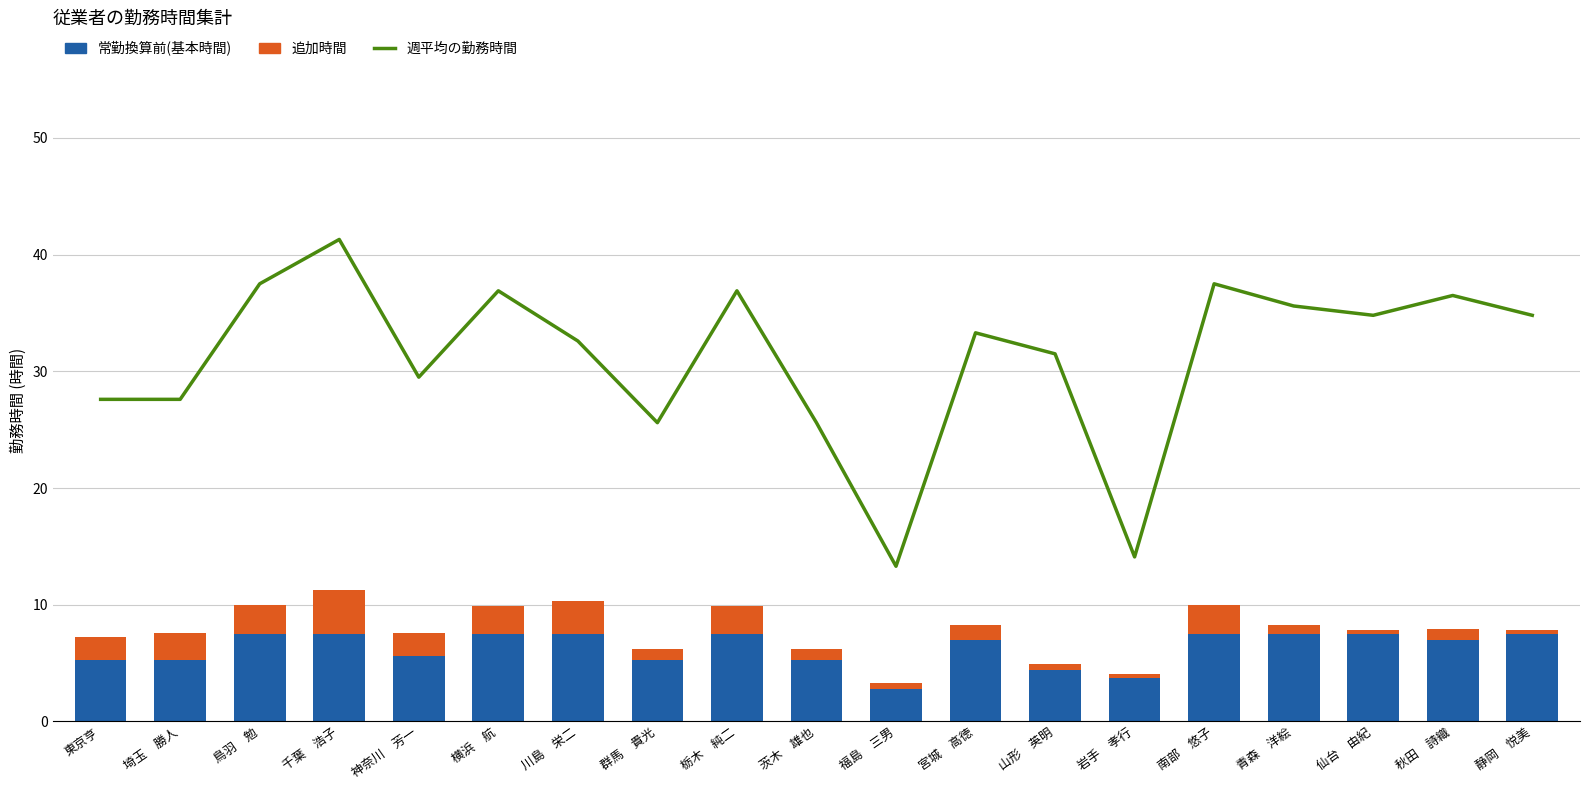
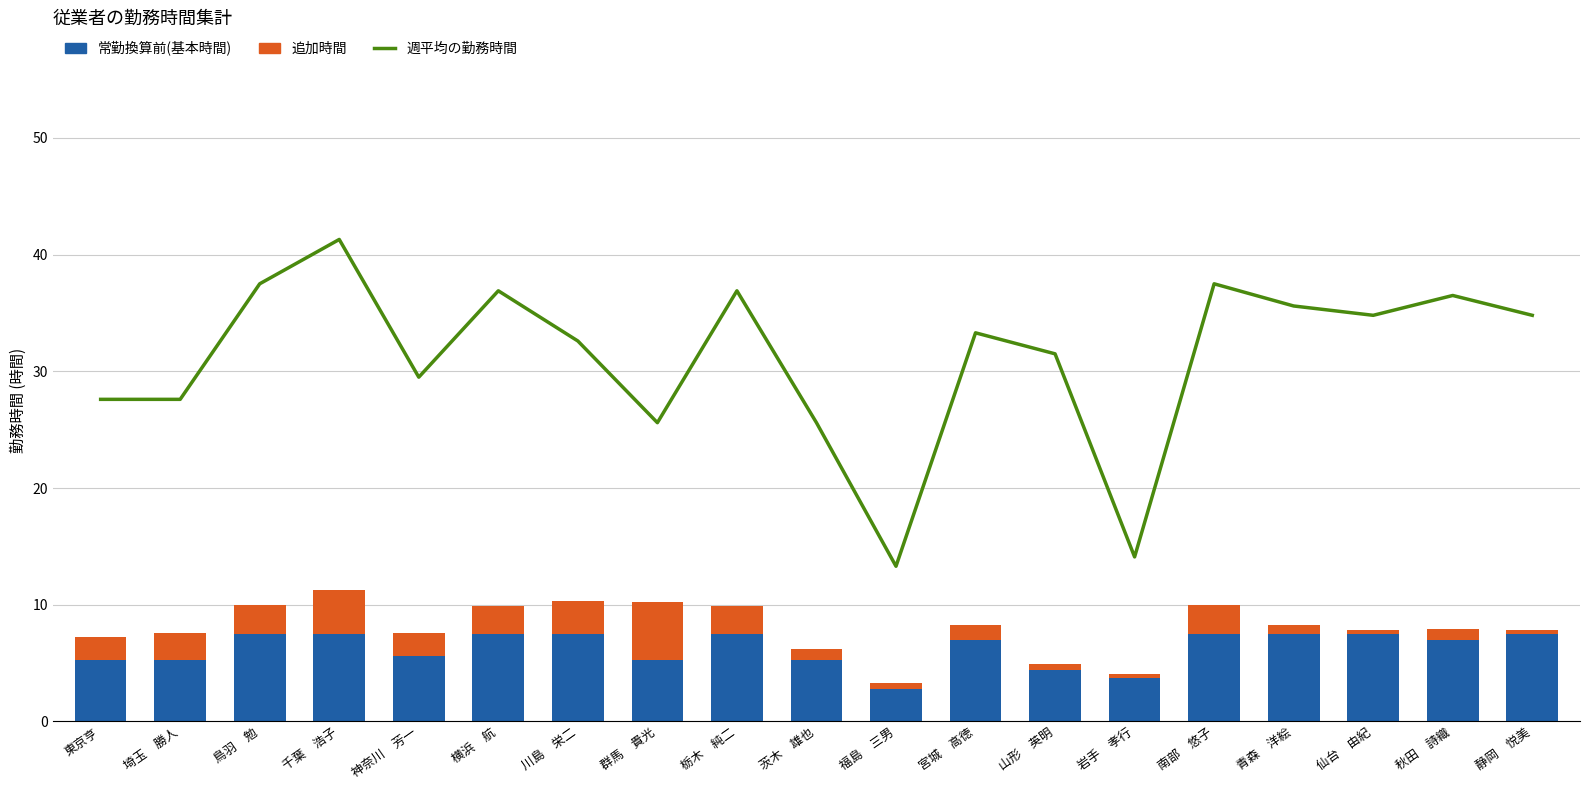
  {
    "週平均の勤務時間": {
      "東京亨": 27.6,
      "埼玉 勝人": 27.6,
      "鳥羽 勉": 37.5,
      "千葉 浩子": 41.3,
      "神奈川 芳一": 29.5,
      "横浜 航": 37,
      "川島 栄二": 32.6,
      "群馬 貴光": 25.6,
      "栃木 純二": 37,
      "茨木 雄也": 25.6,
      "福島 三男": 13.3,
      "宮城 高徳": 33.3,
      "山形 英明": 31.5,
      "岩手 孝行": 14,
      "南部 悠子": 37.5,
      "青森 洋絵": 35.6,
      "仙台 由紀": 35,
      "秋田 詩織": 36.5,
      "静岡 悦美": 35
    },
    "常勤換算前(基本時間)": {
      "東京亨": 5.3,
      "埼玉 勝人": 5.3,
      "鳥羽 勉": 7.5,
      "千葉 浩子": 7.5,
      "神奈川 芳一": 5.6,
      "横浜 航": 7.5,
      "川島 栄二": 7.5,
      "群馬 貴光": 5.3,
      "栃木 純二": 7.5,
      "茨木 雄也": 5.3,
      "福島 三男": 3,
      "宮城 高徳": 7,
      "山形 英明": 4.4,
      "岩手 孝行": 3.8,
      "南部 悠子": 7.5,
      "青森 洋絵": 7.5,
      "仙台 由紀": 7.5,
      "秋田 詩織": 7,
      "静岡 悦美": 7.5
    },
    "追加時間": {
      "東京亨": 2,
      "埼玉 勝人": 2.3,
      "鳥羽 勉": 2.5,
      "千葉 浩子": 4,
      "神奈川 芳一": 2,
      "横浜 航": 2.4,
      "川島 栄二": 3,
-     "群馬 貴光": 1,
+     "群馬 貴光": 5,
      "栃木 純二": 2.4,
      "茨木 雄也": 1,
      "福島 三男": 0.5,
      "宮城 高徳": 1.3,
      "山形 英明": 0.5,
      "岩手 孝行": 0.3,
      "南部 悠子": 2.5,
      "青森 洋絵": 1,
      "仙台 由紀": 0.3,
      "秋田 詩織": 1,
      "静岡 悦美": 0.3
    }
  }
